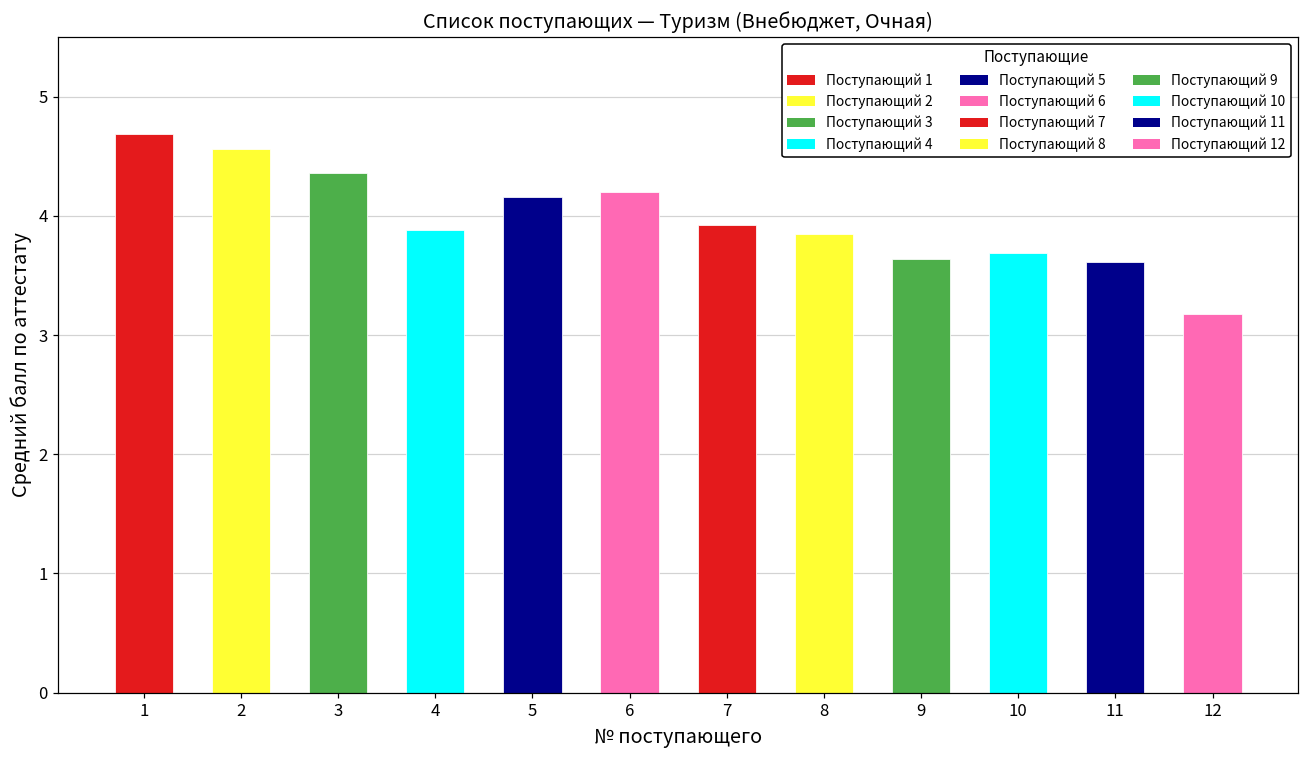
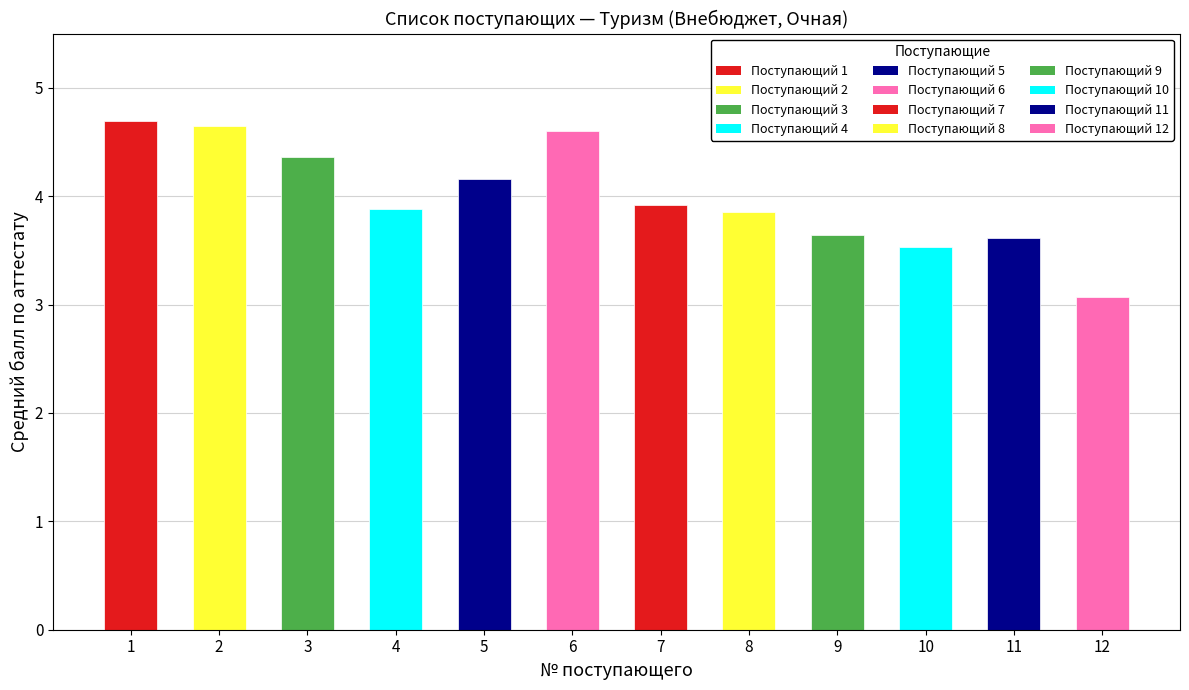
  {
    "1": 4.69,
-   "2": 4.56,
+   "2": 4.65,
    "3": 4.36,
    "4": 3.88,
    "5": 4.16,
-   "6": 4.2,
+   "6": 4.6,
    "7": 3.92,
    "8": 3.85,
    "9": 3.64,
-   "10": 3.69,
+   "10": 3.53,
    "11": 3.61,
-   "12": 3.18
+   "12": 3.07
  }
